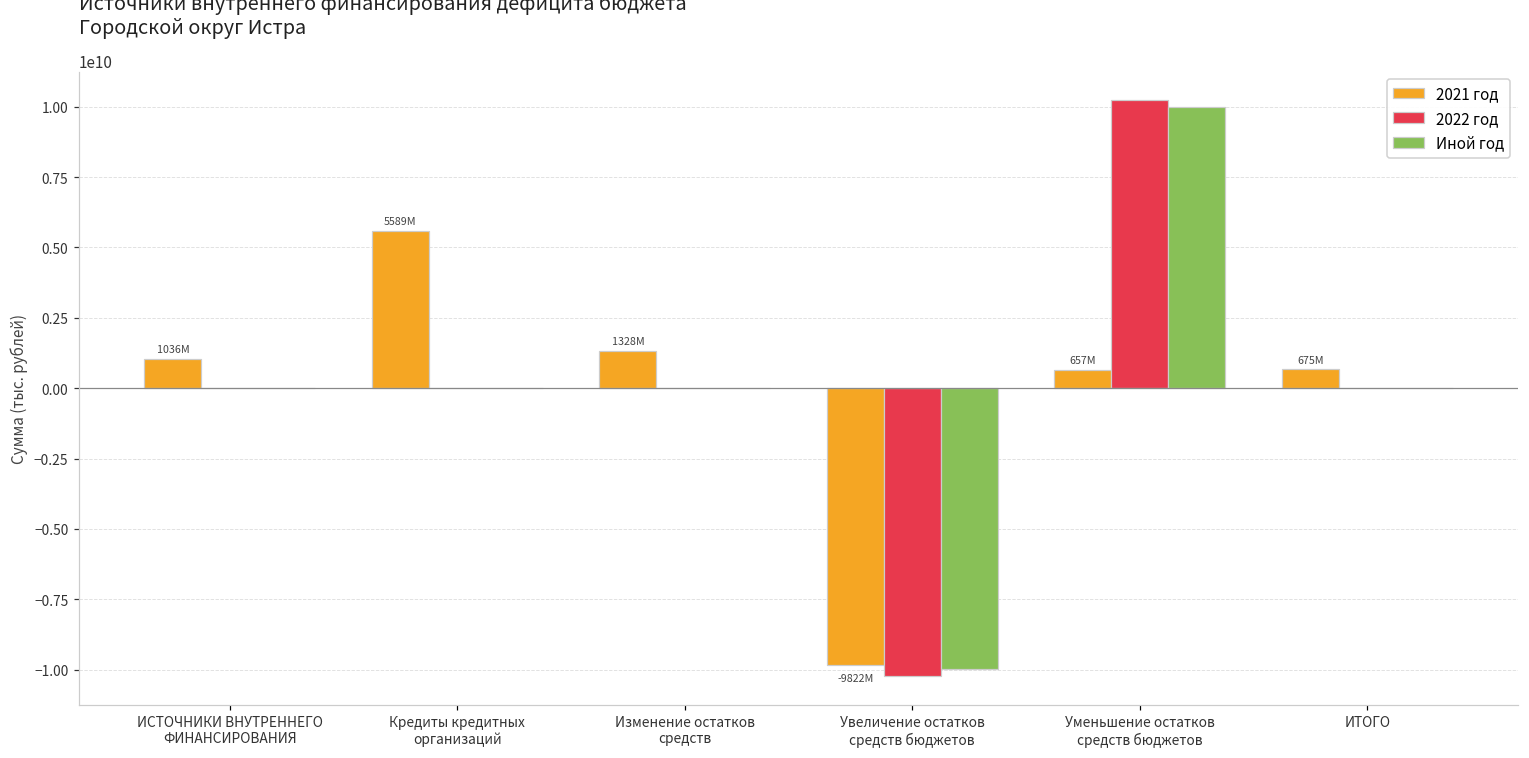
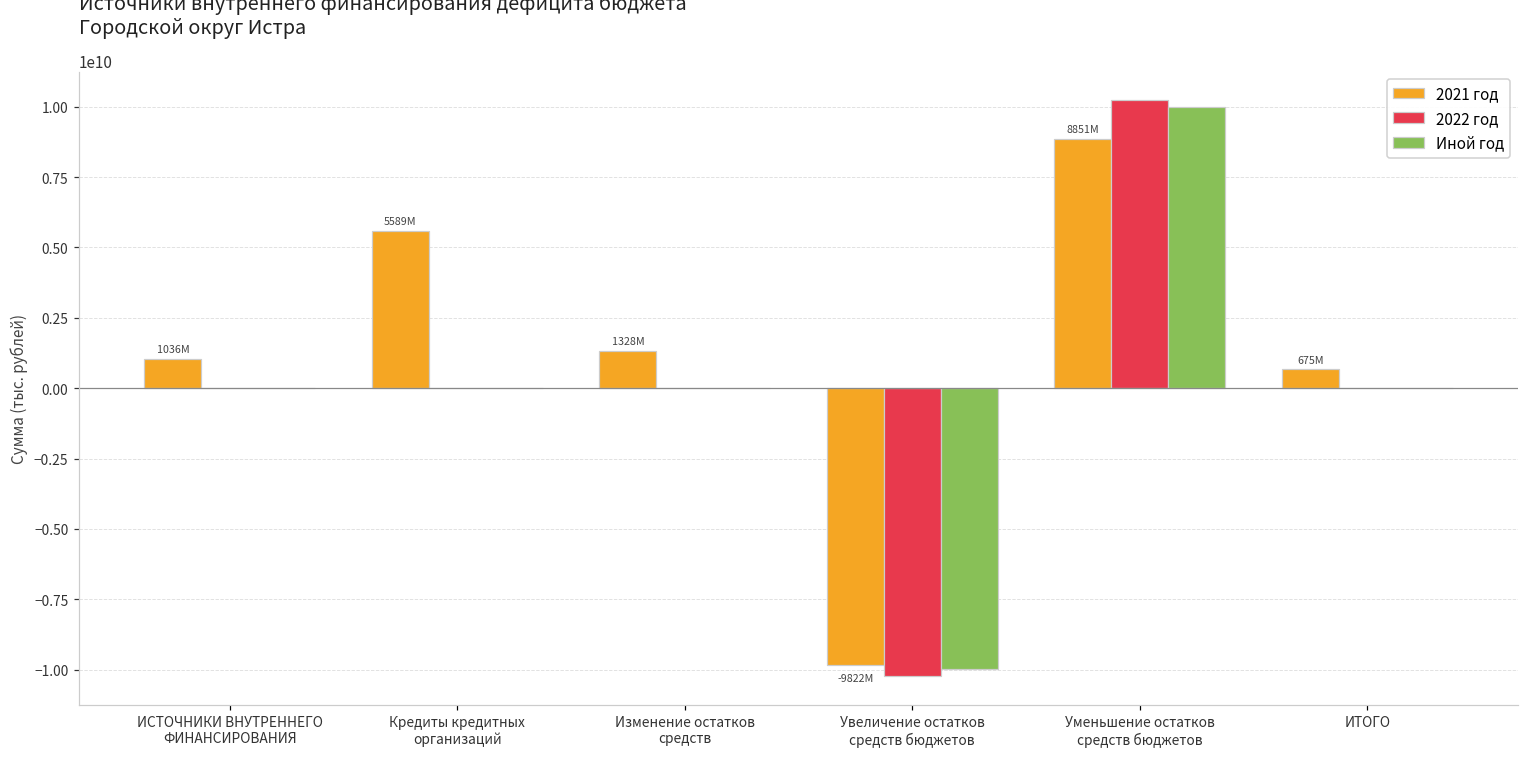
  {
    "2021 год": {
      "ИСТОЧНИКИ ВНУТРЕННЕГО ФИНАНСИРОВАНИЯ": "1036M",
      "Кредиты кредитных организаций": "5589M",
      "Изменение остатков средств": "1328M",
      "Увеличение остатков средств бюджетов": "-9822M",
-     "Уменьшение остатков средств бюджетов": "657M",
+     "Уменьшение остатков средств бюджетов": "8851M",
      "ИТОГО": "675M"
    },
    "2022 год": {
      "ИСТОЧНИКИ ВНУТРЕННЕГО ФИНАНСИРОВАНИЯ": "0",
      "Кредиты кредитных организаций": "0",
      "Изменение остатков средств": "0",
      "Увеличение остатков средств бюджетов": "-10200000000",
      "Уменьшение остатков средств бюджетов": "10200000000",
      "ИТОГО": "0"
    },
    "Иной год": {
      "ИСТОЧНИКИ ВНУТРЕННЕГО ФИНАНСИРОВАНИЯ": "0",
      "Кредиты кредитных организаций": "0",
      "Изменение остатков средств": "0",
      "Увеличение остатков средств бюджетов": "-10000000000",
      "Уменьшение остатков средств бюджетов": "10000000000",
      "ИТОГО": "0"
    }
  }
